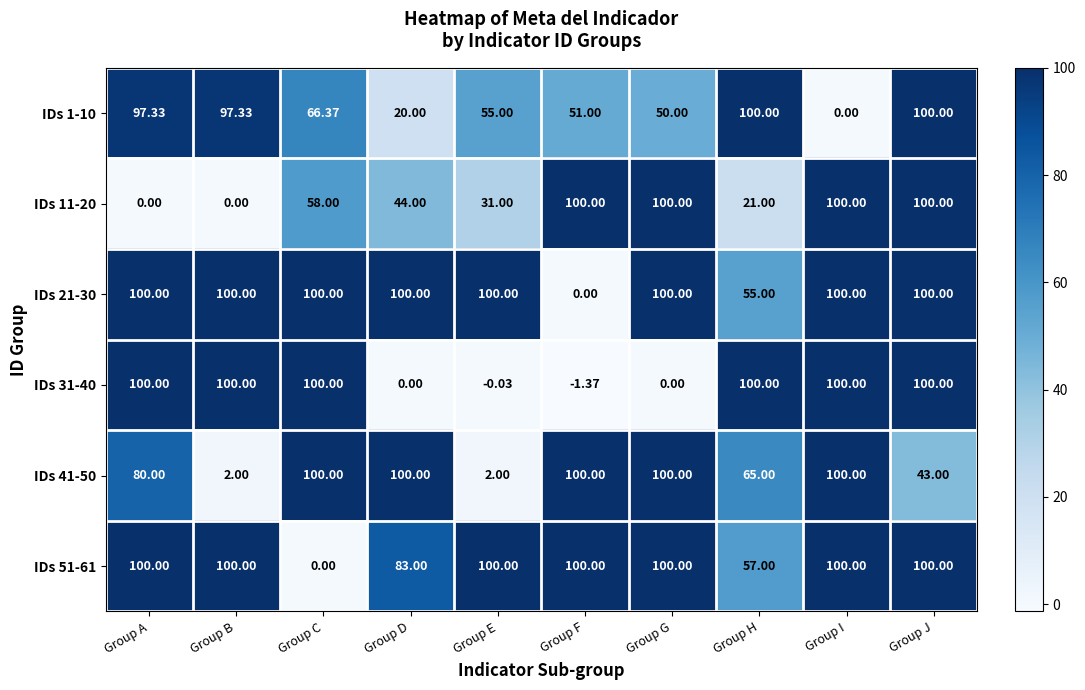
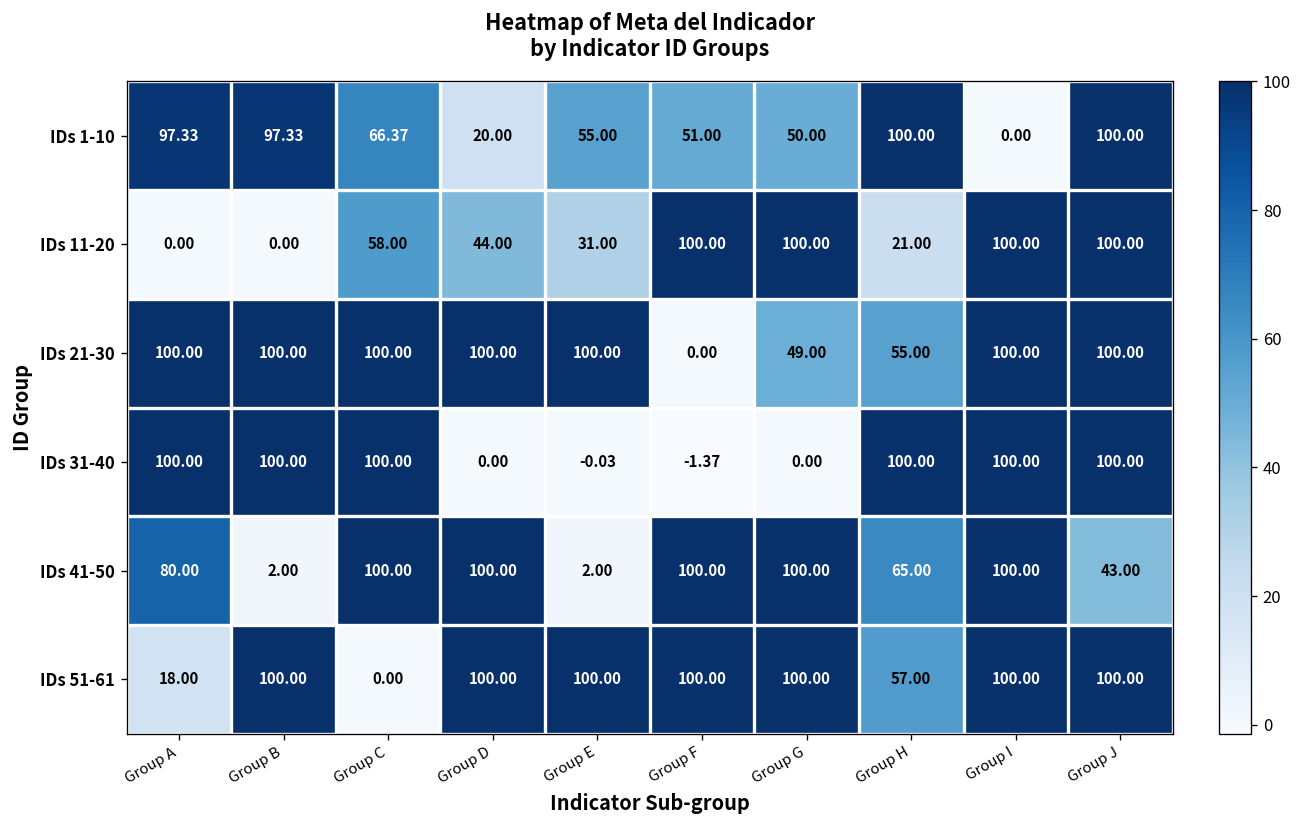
  {
    "IDs 1-10": {
      "Group A": 97.33,
      "Group B": 97.33,
      "Group C": 66.37,
      "Group D": 20.00,
      "Group E": 55.00,
      "Group F": 51.00,
      "Group G": 50.00,
      "Group H": 100.00,
      "Group I": 0.00,
      "Group J": 100.00
    },
    "IDs 11-20": {
      "Group A": 0.00,
      "Group B": 0.00,
      "Group C": 58.00,
      "Group D": 44.00,
      "Group E": 31.00,
      "Group F": 100.00,
      "Group G": 100.00,
      "Group H": 21.00,
      "Group I": 100.00,
      "Group J": 100.00
    },
    "IDs 21-30": {
      "Group A": 100.00,
      "Group B": 100.00,
      "Group C": 100.00,
      "Group D": 100.00,
      "Group E": 100.00,
      "Group F": 0.00,
-     "Group G": 100.00,
+     "Group G": 49.00,
      "Group H": 55.00,
      "Group I": 100.00,
      "Group J": 100.00
    },
    "IDs 31-40": {
      "Group A": 100.00,
      "Group B": 100.00,
      "Group C": 100.00,
      "Group D": 0.00,
      "Group E": -0.03,
      "Group F": -1.37,
      "Group G": 0.00,
      "Group H": 100.00,
      "Group I": 100.00,
      "Group J": 100.00
    },
    "IDs 41-50": {
      "Group A": 80.00,
      "Group B": 2.00,
      "Group C": 100.00,
      "Group D": 100.00,
      "Group E": 2.00,
      "Group F": 100.00,
      "Group G": 100.00,
      "Group H": 65.00,
      "Group I": 100.00,
      "Group J": 43.00
    },
    "IDs 51-61": {
-     "Group A": 100.00,
+     "Group A": 18.00,
      "Group B": 100.00,
      "Group C": 0.00,
-     "Group D": 83.00,
+     "Group D": 100.00,
      "Group E": 100.00,
      "Group F": 100.00,
      "Group G": 100.00,
      "Group H": 57.00,
      "Group I": 100.00,
      "Group J": 100.00
    }
  }
